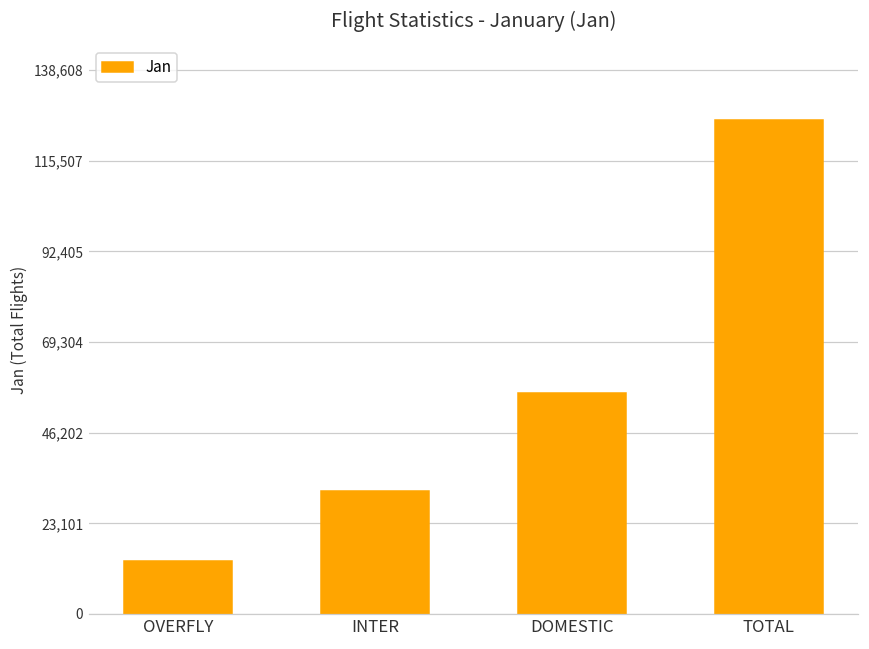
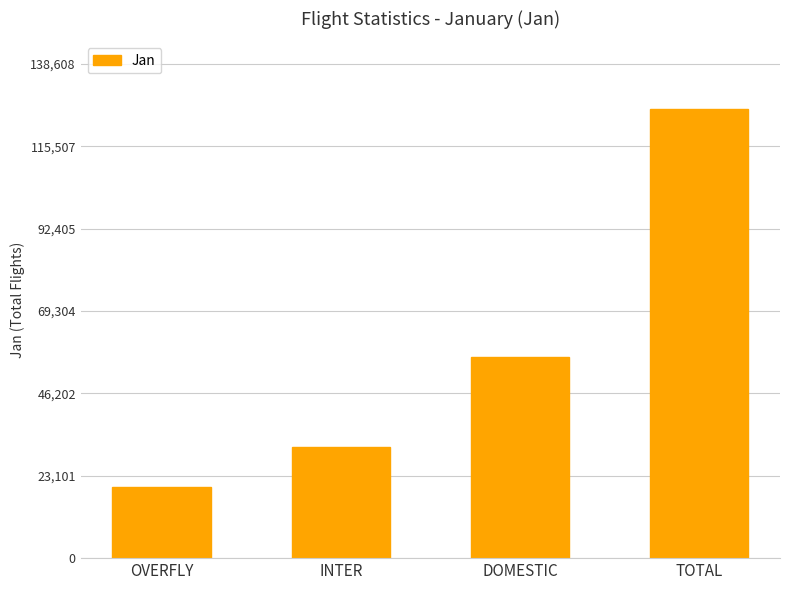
  {
-   "OVERFLY": "13,000",
+   "OVERFLY": "20,000",
    "INTER": "31,000",
    "DOMESTIC": "56,000",
    "TOTAL": "126,000"
  }
